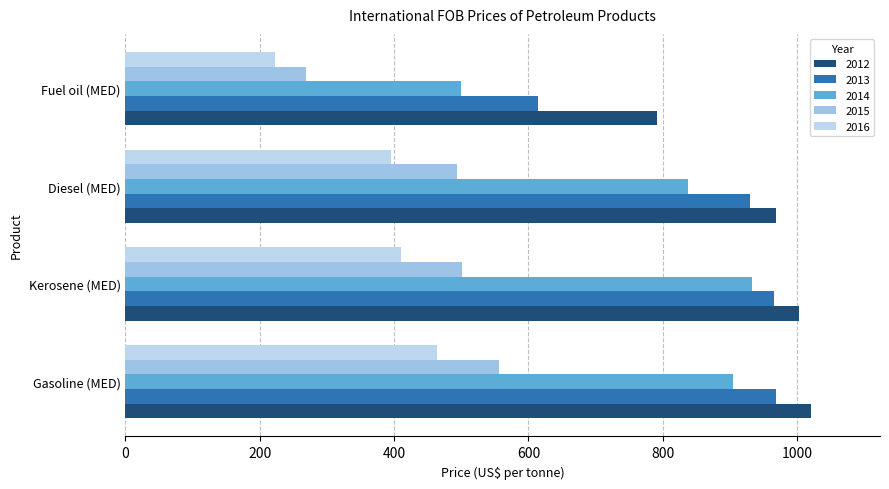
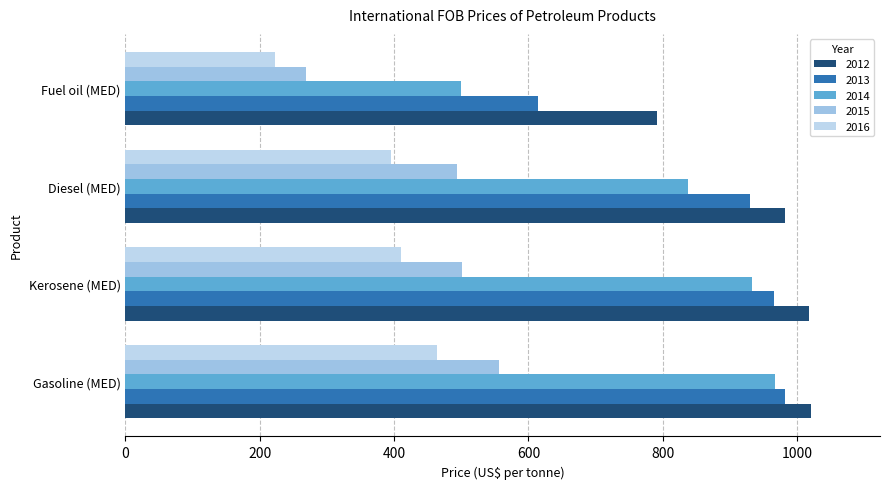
  {
    "2012": {
      "Fuel oil (MED)": 790,
-     "Diesel (MED)": 970,
-     "Kerosene (MED)": 1000,
+     "Diesel (MED)": 980,
+     "Kerosene (MED)": 1020,
      "Gasoline (MED)": 1020
    },
    "2013": {
      "Fuel oil (MED)": 610,
      "Diesel (MED)": 930,
      "Kerosene (MED)": 970,
-     "Gasoline (MED)": 970
+     "Gasoline (MED)": 980
    },
    "2014": {
      "Fuel oil (MED)": 500,
      "Diesel (MED)": 840,
      "Kerosene (MED)": 930,
-     "Gasoline (MED)": 900
+     "Gasoline (MED)": 970
    }
  }
